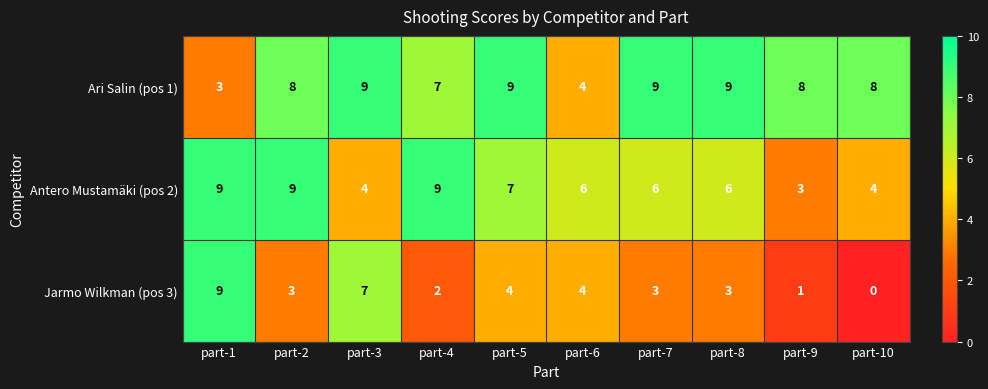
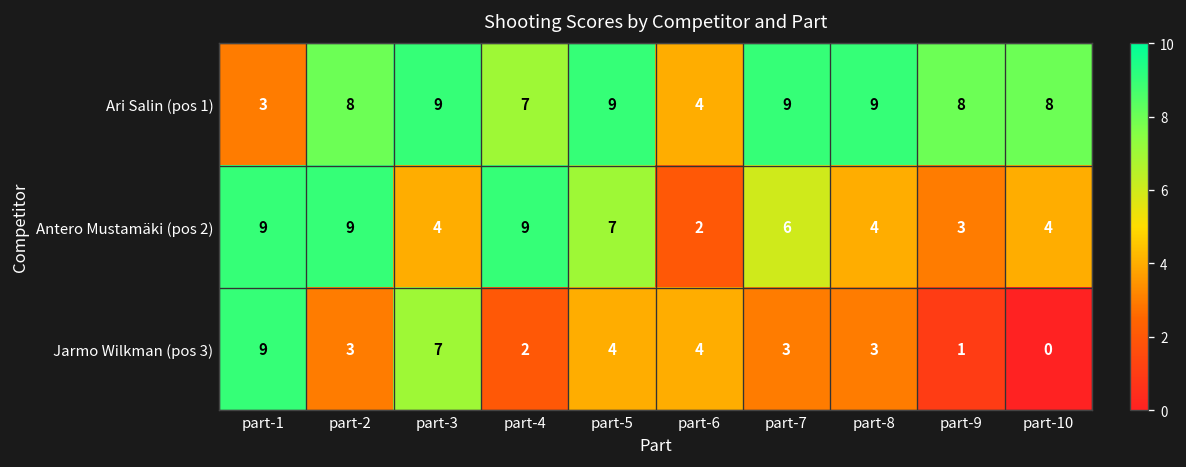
  {
    "Ari Salin (pos 1)": {
      "part-1": 3,
      "part-2": 8,
      "part-3": 9,
      "part-4": 7,
      "part-5": 9,
      "part-6": 4,
      "part-7": 9,
      "part-8": 9,
      "part-9": 8,
      "part-10": 8
    },
    "Antero Mustamäki (pos 2)": {
      "part-1": 9,
      "part-2": 9,
      "part-3": 4,
      "part-4": 9,
      "part-5": 7,
-     "part-6": 6,
+     "part-6": 2,
      "part-7": 6,
-     "part-8": 6,
+     "part-8": 4,
      "part-9": 3,
      "part-10": 4
    },
    "Jarmo Wilkman (pos 3)": {
      "part-1": 9,
      "part-2": 3,
      "part-3": 7,
      "part-4": 2,
      "part-5": 4,
      "part-6": 4,
      "part-7": 3,
      "part-8": 3,
      "part-9": 1,
      "part-10": 0
    }
  }
